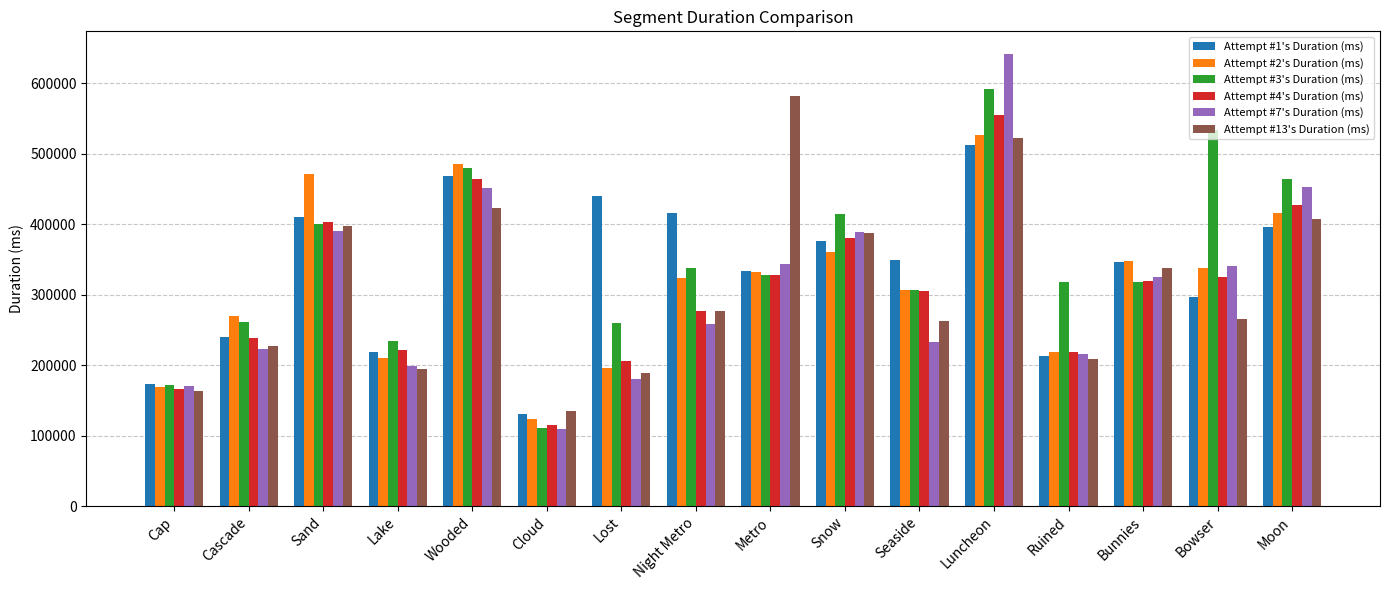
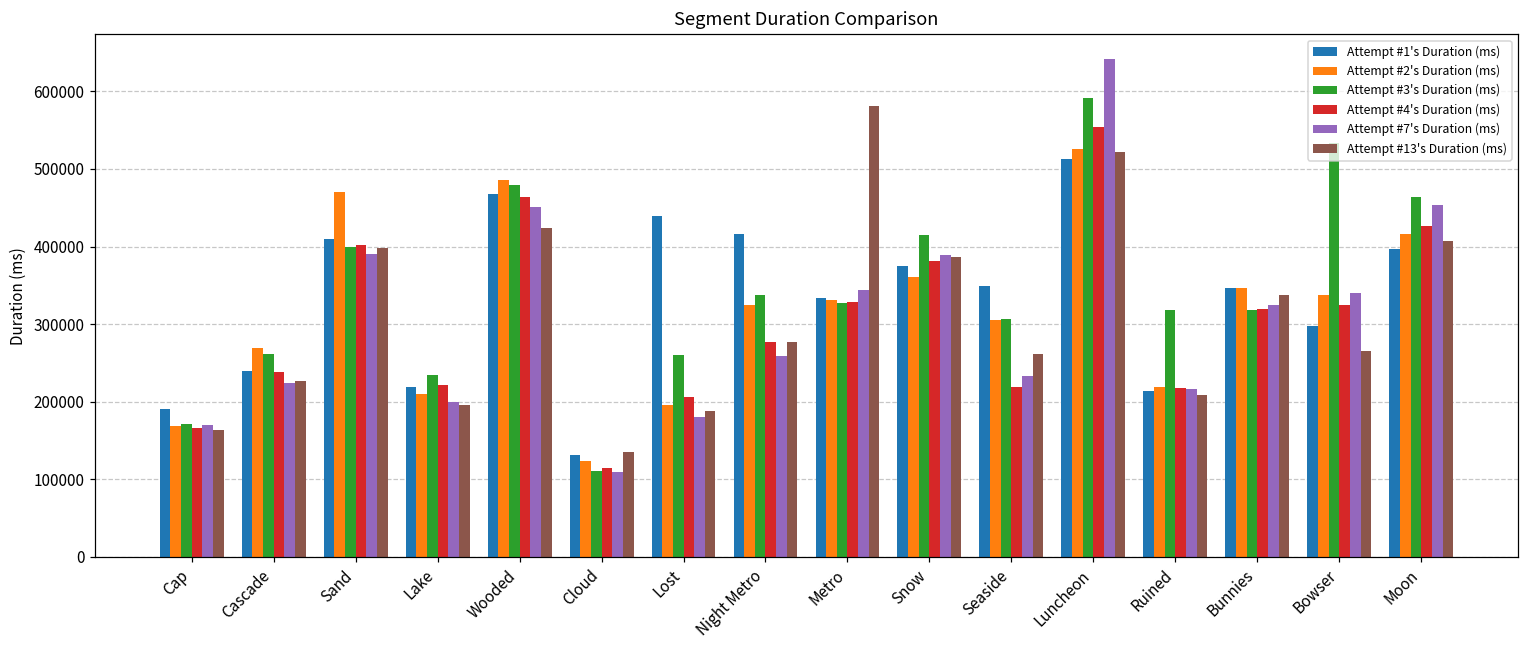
  {
    "Attempt #1's Duration (ms)": {
-     "Cap": 170000,
+     "Cap": 190000,
      "Cascade": 240000,
      "Sand": 410000,
      "Lake": 220000,
      "Wooded": 470000,
      "Cloud": 130000,
      "Lost": 440000,
      "Night Metro": 420000,
      "Metro": 330000,
      "Snow": 380000,
      "Seaside": 350000,
      "Luncheon": 510000,
      "Ruined": 210000,
      "Bunnies": 350000,
      "Bowser": 300000,
      "Moon": 400000
    },
    "Attempt #2's Duration (ms)": {
      "Cap": 170000,
      "Cascade": 270000,
      "Sand": 470000,
      "Lake": 210000,
      "Wooded": 490000,
      "Cloud": 120000,
      "Lost": 200000,
      "Night Metro": 320000,
      "Metro": 330000,
      "Snow": 360000,
      "Seaside": 310000,
      "Luncheon": 530000,
      "Ruined": 220000,
      "Bunnies": 350000,
      "Bowser": 340000,
      "Moon": 420000
    },
    "Attempt #3's Duration (ms)": {
      "Cap": 170000,
      "Cascade": 260000,
      "Sand": 400000,
      "Lake": 230000,
      "Wooded": 480000,
      "Cloud": 110000,
      "Lost": 260000,
      "Night Metro": 340000,
      "Metro": 330000,
      "Snow": 410000,
      "Seaside": 310000,
      "Luncheon": 590000,
      "Ruined": 320000,
      "Bunnies": 320000,
      "Moon": 460000
    },
    "Attempt #4's Duration (ms)": {
      "Cap": 170000,
      "Cascade": 240000,
      "Sand": 400000,
      "Lake": 220000,
      "Wooded": 460000,
      "Cloud": 110000,
      "Lost": 210000,
      "Night Metro": 280000,
      "Metro": 330000,
      "Snow": 380000,
-     "Seaside": 300000,
+     "Seaside": 220000,
      "Luncheon": 550000,
      "Ruined": 220000,
      "Bunnies": 320000,
      "Bowser": 330000,
      "Moon": 430000
    },
    "Attempt #7's Duration (ms)": {
      "Cap": 170000,
      "Cascade": 220000,
      "Sand": 390000,
      "Lake": 200000,
      "Wooded": 450000,
      "Cloud": 110000,
      "Lost": 180000,
      "Night Metro": 260000,
      "Metro": 340000,
      "Snow": 390000,
      "Seaside": 230000,
      "Luncheon": 640000,
      "Ruined": 220000,
      "Bunnies": 330000,
      "Bowser": 340000,
      "Moon": 450000
    },
    "Attempt #13's Duration (ms)": {
      "Cap": 160000,
      "Cascade": 230000,
      "Sand": 400000,
      "Lake": 200000,
      "Wooded": 420000,
      "Cloud": 140000,
      "Lost": 190000,
      "Night Metro": 280000,
      "Metro": 580000,
      "Snow": 390000,
      "Seaside": 260000,
      "Luncheon": 520000,
      "Ruined": 210000,
      "Bunnies": 340000,
      "Bowser": 270000,
      "Moon": 410000
    }
  }
